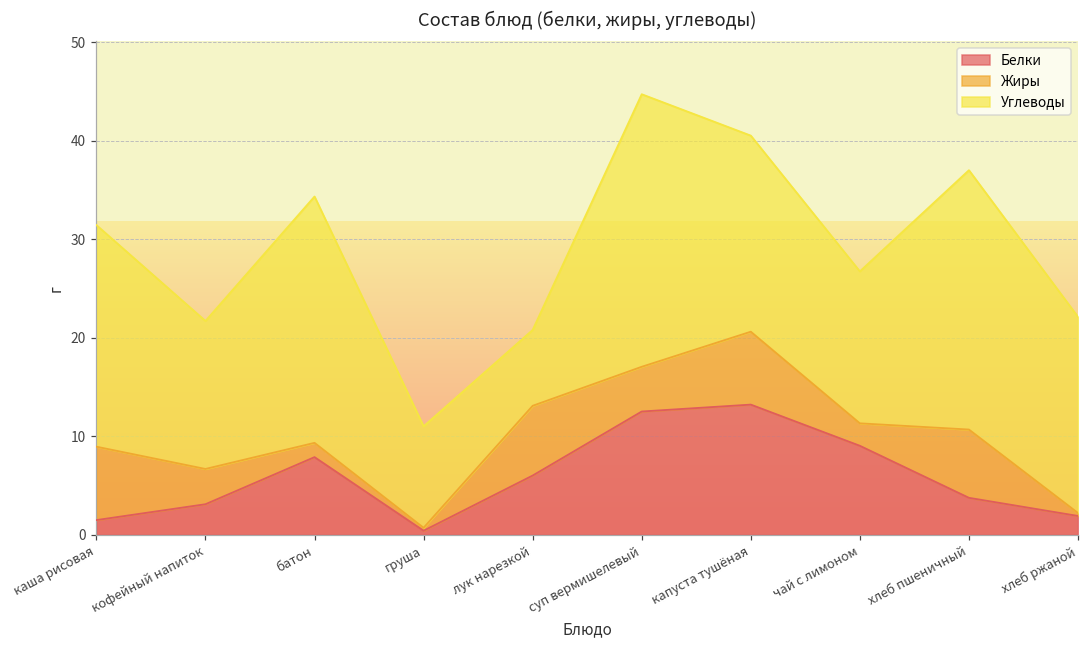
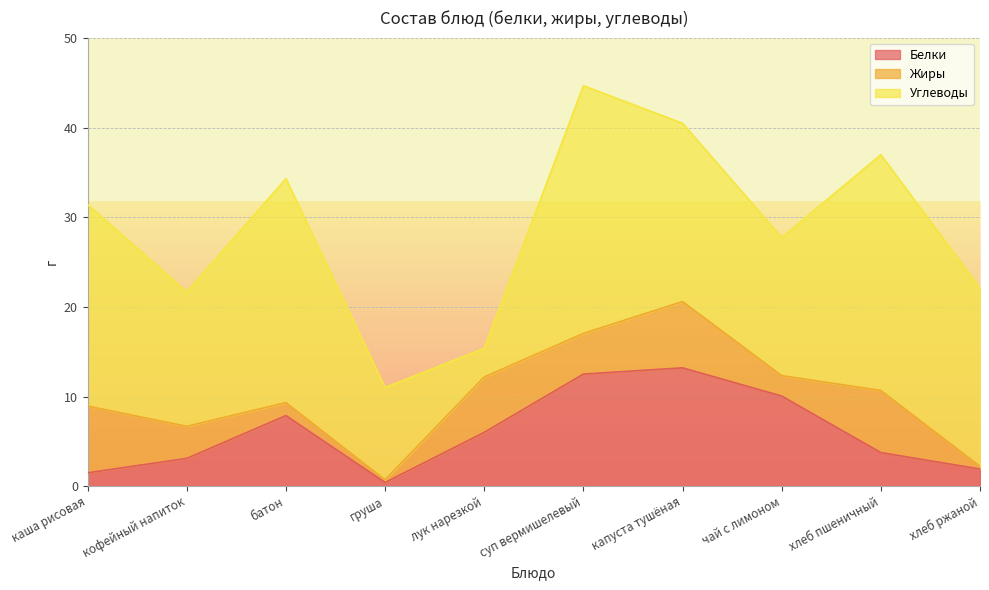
  {
    "Белки": {
      "каша рисовая": 1,
      "кофейный напиток": 3,
      "батон": 8,
      "груша": 0,
      "лук нарезкой": 6,
      "суп вермишелевый": 13,
      "капуста тушёная": 13,
-     "чай с лимоном": 9,
+     "чай с лимоном": 10,
      "хлеб пшеничный": 4,
      "хлеб ржаной": 2
    },
    "Жиры": {
      "каша рисовая": 7,
      "кофейный напиток": 4,
      "батон": 1,
      "груша": 0,
-     "лук нарезкой": 7,
+     "лук нарезкой": 6,
      "суп вермишелевый": 5,
      "капуста тушёная": 7,
      "чай с лимоном": 2,
      "хлеб пшеничный": 7,
      "хлеб ржаной": 0
    },
    "Углеводы": {
      "каша рисовая": 22,
      "кофейный напиток": 15,
      "батон": 25,
      "груша": 10,
-     "лук нарезкой": 8,
+     "лук нарезкой": 3,
      "суп вермишелевый": 28,
      "капуста тушёная": 20,
      "чай с лимоном": 15,
      "хлеб пшеничный": 26,
      "хлеб ржаной": 20
    }
  }
